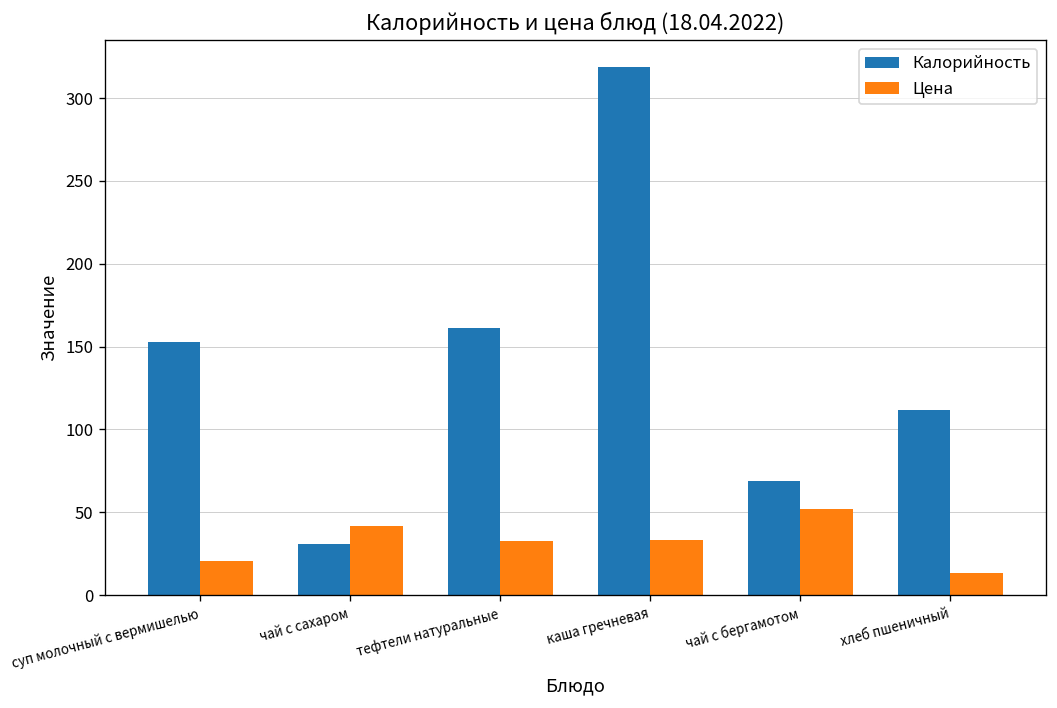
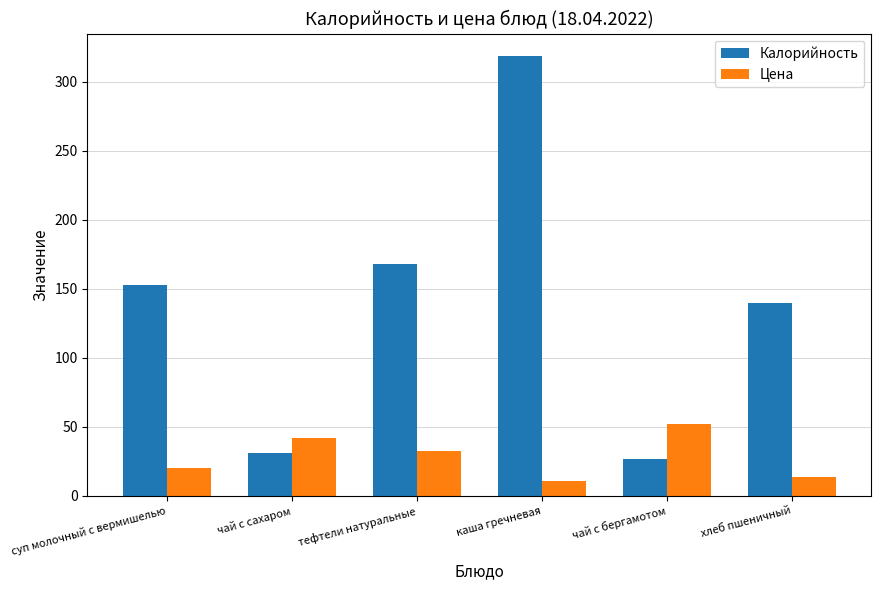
  {
    "Калорийность": {
      "суп молочный с вермишелью": 153,
      "чай с сахаром": 31,
-     "тефтели натуральные": 161,
+     "тефтели натуральные": 168,
      "каша гречневая": 319,
-     "чай с бергамотом": 69,
-     "хлеб пшеничный": 112
+     "чай с бергамотом": 27,
+     "хлеб пшеничный": 140
    },
    "Цена": {
      "суп молочный с вермишелью": 20,
      "чай с сахаром": 42,
      "тефтели натуральные": 33,
-     "каша гречневая": 33,
+     "каша гречневая": 11,
      "чай с бергамотом": 52,
      "хлеб пшеничный": 14
    }
  }
